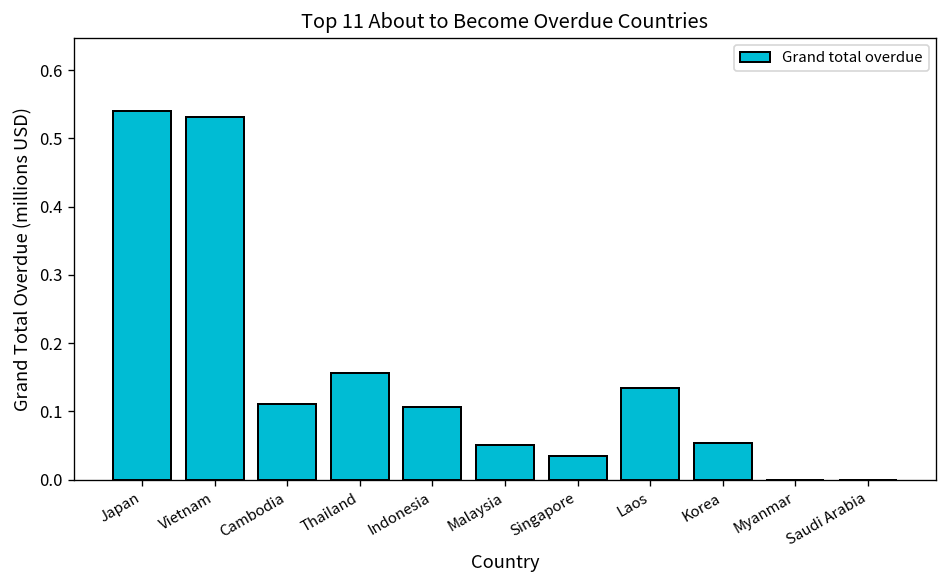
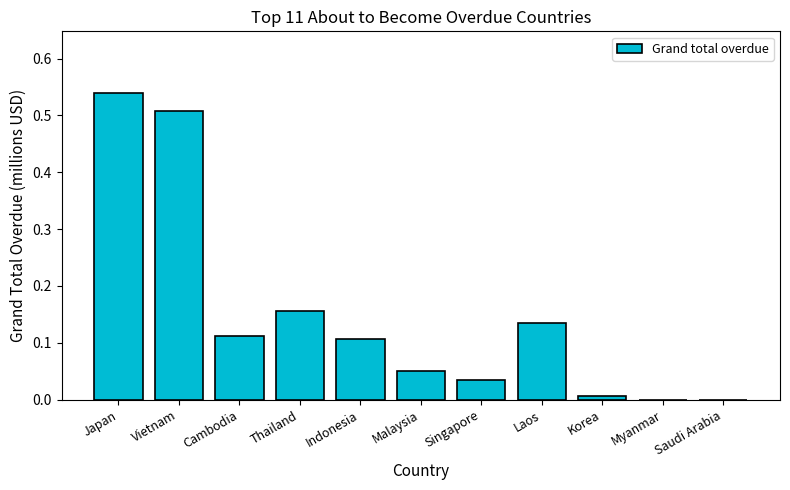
  {
    "Japan": 0.54,
-   "Vietnam": 0.53,
+   "Vietnam": 0.51,
    "Cambodia": 0.11,
    "Thailand": 0.16,
    "Indonesia": 0.11,
    "Malaysia": 0.05,
    "Singapore": 0.04,
    "Laos": 0.13,
-   "Korea": 0.05,
+   "Korea": 0.01,
    "Myanmar": 0.00,
    "Saudi Arabia": 0.00
  }
